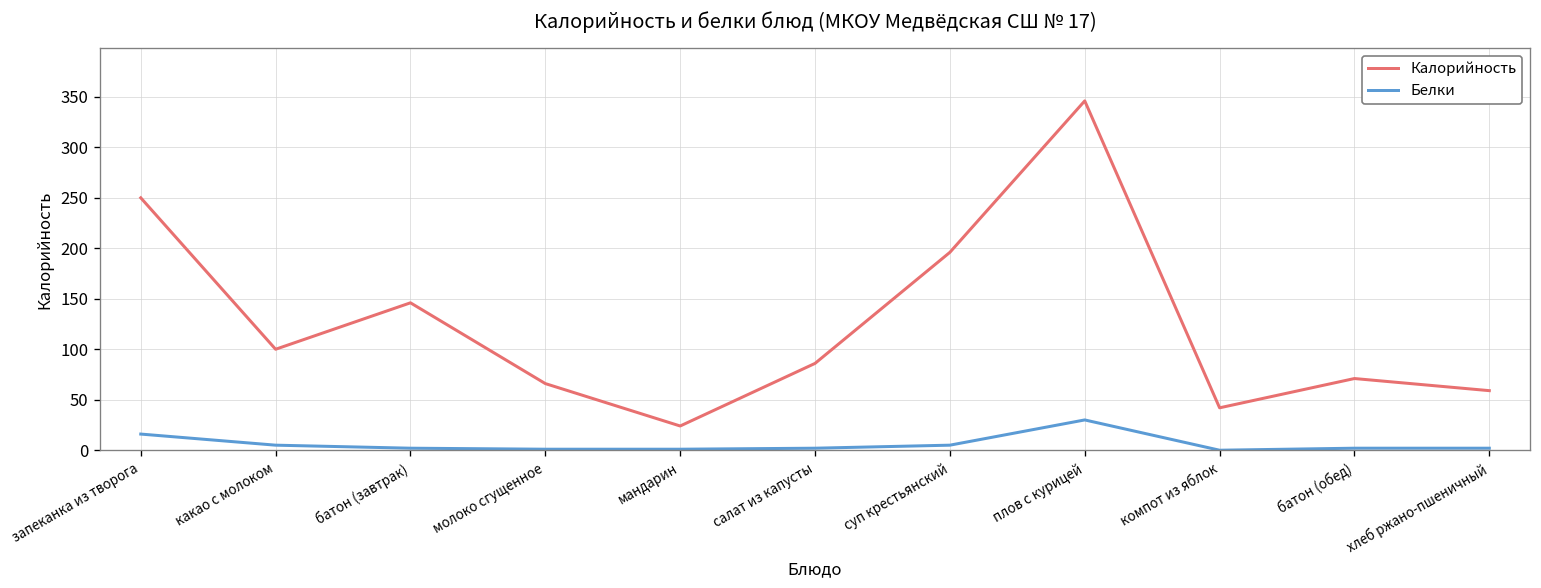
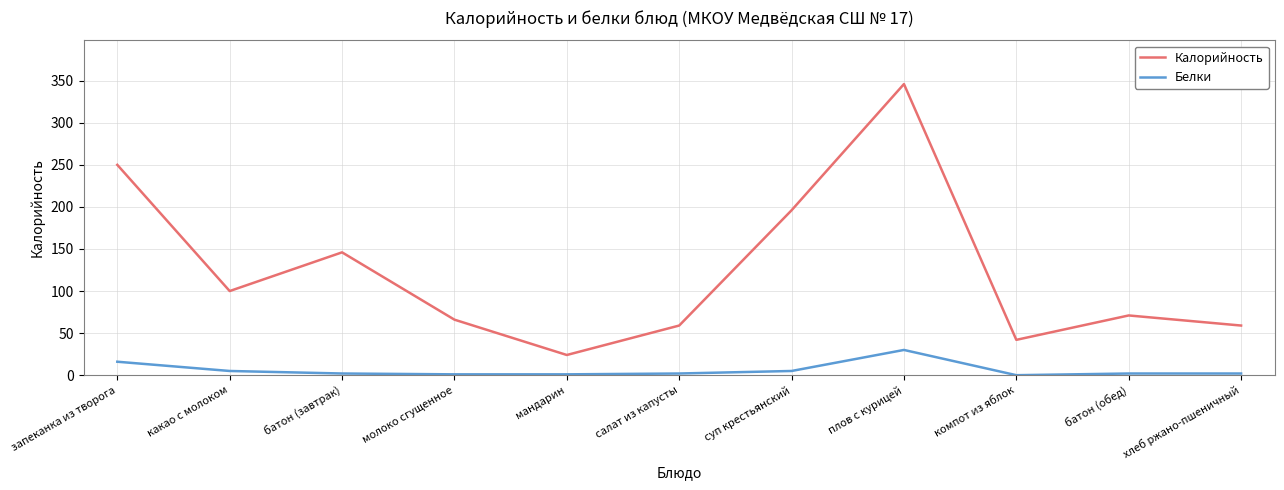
  {
    "Калорийность": {
      "запеканка из творога": 250,
      "какао с молоком": 100,
      "батон (завтрак)": 150,
      "молоко сгущенное": 70,
      "мандарин": 20,
-     "салат из капусты": 90,
+     "салат из капусты": 60,
      "суп крестьянский": 200,
      "плов с курицей": 350,
      "компот из яблок": 40,
      "батон (обед)": 70,
      "хлеб ржано-пшеничный": 60
    },
    "Белки": {
      "запеканка из творога": 20,
      "какао с молоком": 10,
      "батон (завтрак)": 0,
      "молоко сгущенное": 0,
      "мандарин": 0,
      "салат из капусты": 0,
      "суп крестьянский": 10,
      "плов с курицей": 30,
      "компот из яблок": 0,
      "батон (обед)": 0,
      "хлеб ржано-пшеничный": 0
    }
  }
